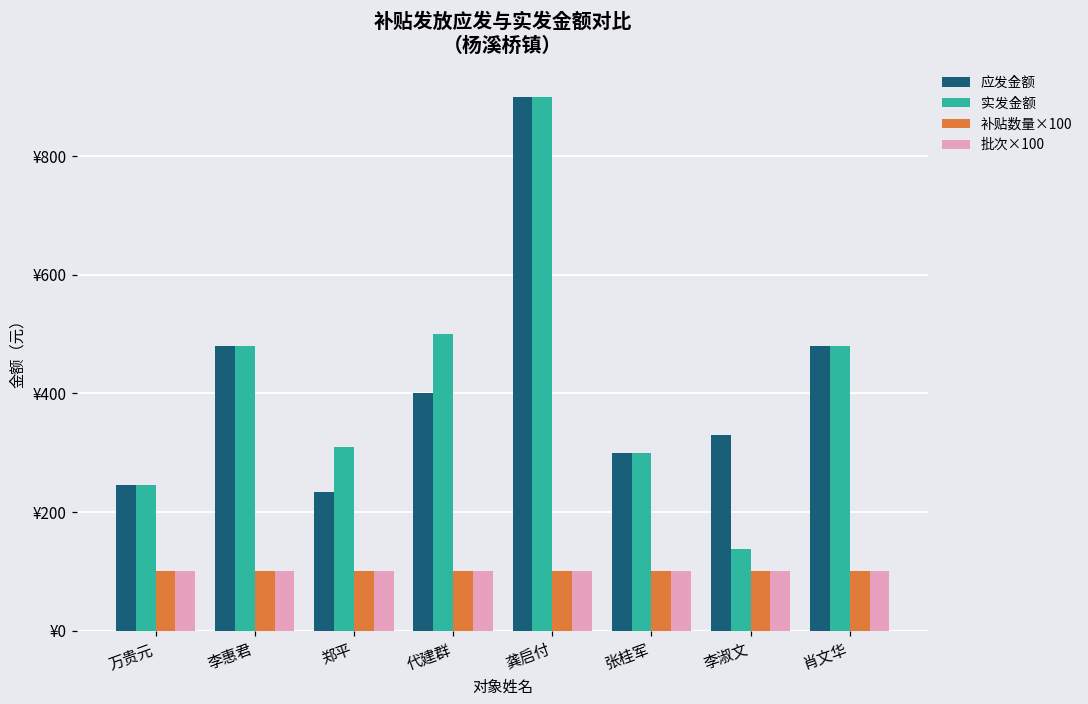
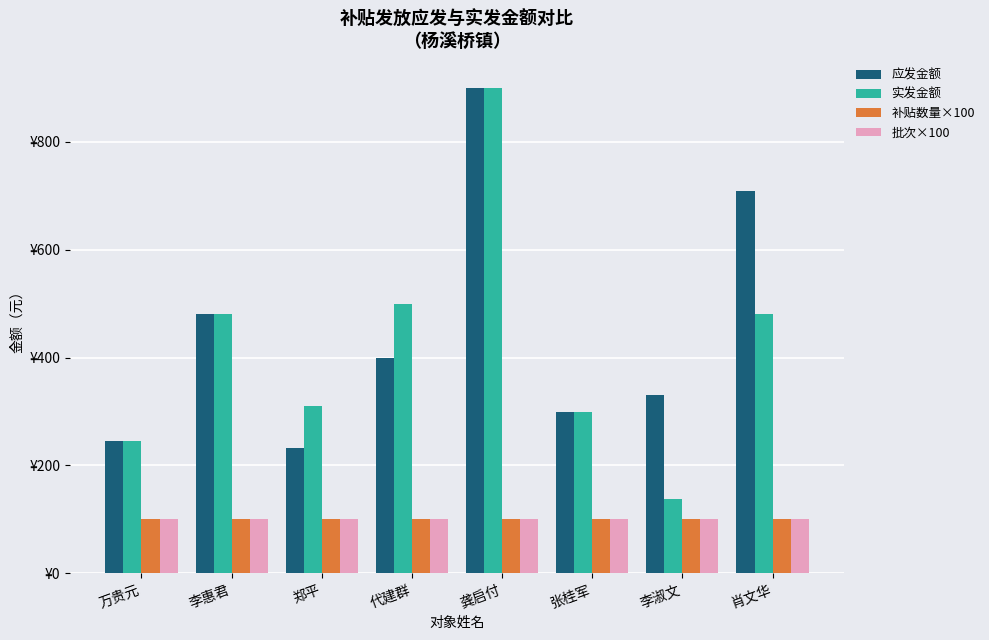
  {
    "应发金额": {
      "万贵元": "¥250",
      "李惠君": "¥480",
      "郑平": "¥230",
      "代建群": "¥400",
      "龚启付": "¥900",
      "张桂军": "¥300",
      "李淑文": "¥330",
-     "肖文华": "¥480"
+     "肖文华": "¥710"
    },
    "实发金额": {
      "万贵元": "¥250",
      "李惠君": "¥480",
      "郑平": "¥310",
      "代建群": "¥500",
      "龚启付": "¥900",
      "张桂军": "¥300",
      "李淑文": "¥140",
      "肖文华": "¥480"
    },
    "补贴数量×100": {
      "万贵元": "¥100",
      "李惠君": "¥100",
      "郑平": "¥100",
      "代建群": "¥100",
      "龚启付": "¥100",
      "张桂军": "¥100",
      "李淑文": "¥100",
      "肖文华": "¥100"
    },
    "批次×100": {
      "万贵元": "¥100",
      "李惠君": "¥100",
      "郑平": "¥100",
      "代建群": "¥100",
      "龚启付": "¥100",
      "张桂军": "¥100",
      "李淑文": "¥100",
      "肖文华": "¥100"
    }
  }
